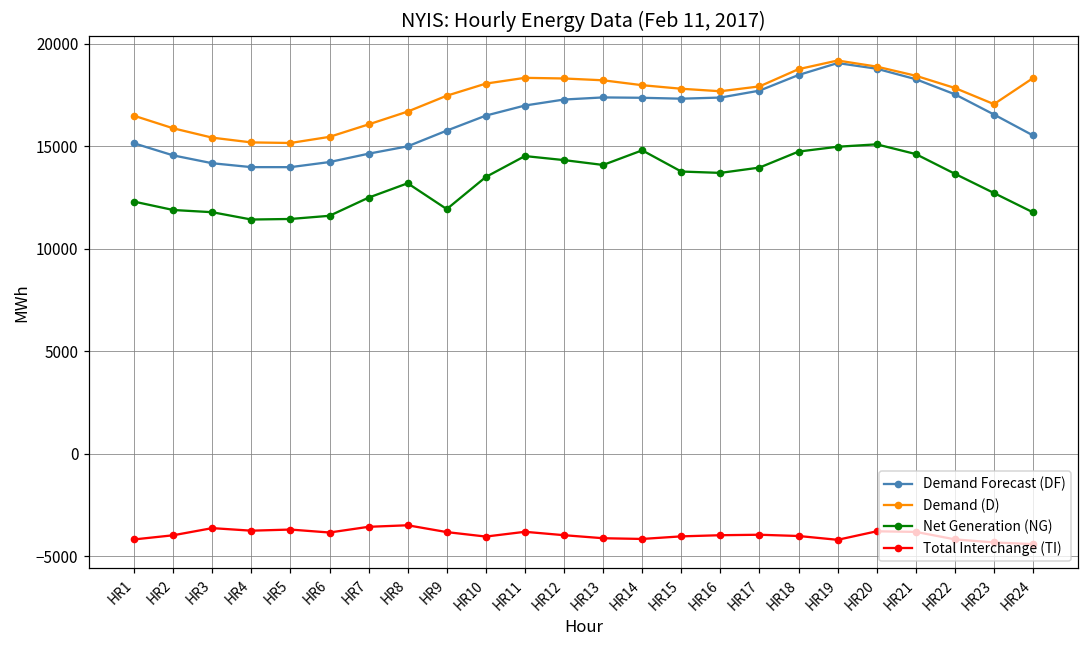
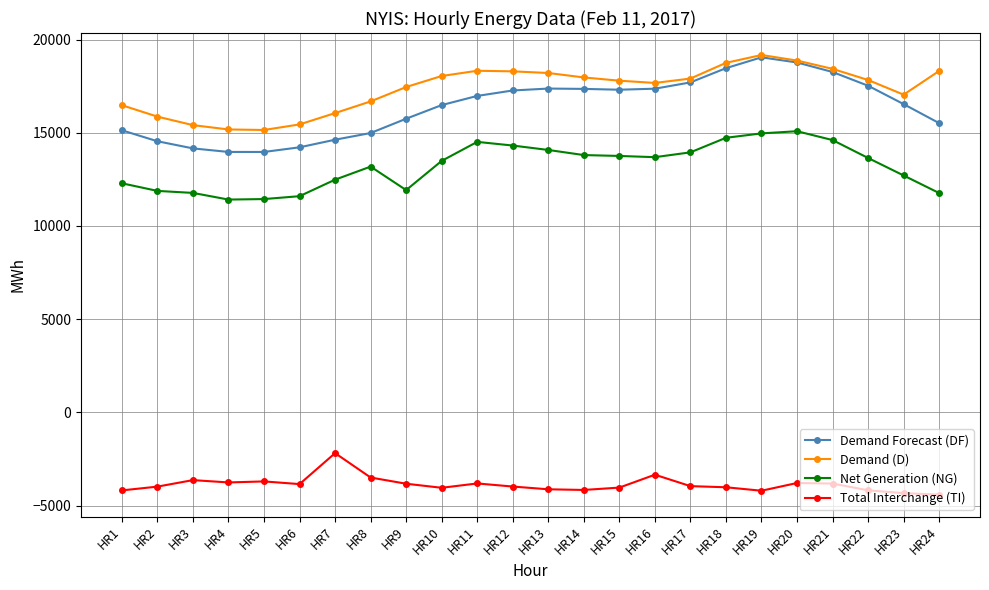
  {
    "Demand Forecast (DF)": {
      "HR1": 15100,
      "HR2": 14500,
      "HR3": 14200,
      "HR4": 14000,
      "HR5": 14000,
      "HR6": 14200,
      "HR7": 14600,
      "HR8": 15000,
      "HR9": 15800,
      "HR10": 16500,
      "HR11": 17000,
      "HR12": 17300,
      "HR13": 17400,
      "HR14": 17400,
      "HR15": 17300,
      "HR16": 17400,
      "HR17": 17700,
      "HR18": 18500,
      "HR21": 18300,
      "HR22": 17500,
      "HR23": 16500,
      "HR24": 15500
    },
    "Demand (D)": {
      "HR1": 16500,
      "HR2": 15900,
      "HR3": 15400,
      "HR4": 15200,
      "HR5": 15200,
      "HR6": 15500,
      "HR7": 16100,
      "HR8": 16700,
      "HR9": 17500,
      "HR10": 18000,
      "HR11": 18300,
      "HR12": 18300,
      "HR13": 18200,
      "HR14": 18000,
      "HR15": 17800,
      "HR16": 17700,
      "HR17": 17900,
      "HR18": 18800,
      "HR21": 18400,
      "HR22": 17800,
      "HR23": 17000,
      "HR24": 18300
    },
    "Net Generation (NG)": {
      "HR1": 12300,
      "HR2": 11900,
      "HR3": 11800,
      "HR4": 11400,
      "HR5": 11400,
      "HR6": 11600,
      "HR7": 12500,
      "HR8": 13200,
      "HR9": 11900,
      "HR10": 13500,
      "HR11": 14500,
      "HR12": 14300,
      "HR13": 14100,
-     "HR14": 14800,
+     "HR14": 13800,
      "HR15": 13800,
      "HR16": 13700,
      "HR17": 14000,
      "HR18": 14700,
      "HR19": 15000,
      "HR20": 15100,
      "HR21": 14600,
      "HR22": 13700,
      "HR23": 12700,
      "HR24": 11800
    },
    "Total Interchange (TI)": {
      "HR1": -4200,
      "HR2": -4000,
      "HR3": -3600,
      "HR4": -3800,
      "HR5": -3700,
      "HR6": -3900,
-     "HR7": -3600,
+     "HR7": -2200,
      "HR8": -3500,
      "HR9": -3800,
      "HR10": -4000,
      "HR11": -3800,
      "HR12": -4000,
      "HR13": -4100,
      "HR14": -4200,
      "HR15": -4000,
-     "HR16": -4000,
+     "HR16": -3300,
      "HR17": -4000,
      "HR18": -4000,
      "HR19": -4200,
      "HR20": -3800
    }
  }
